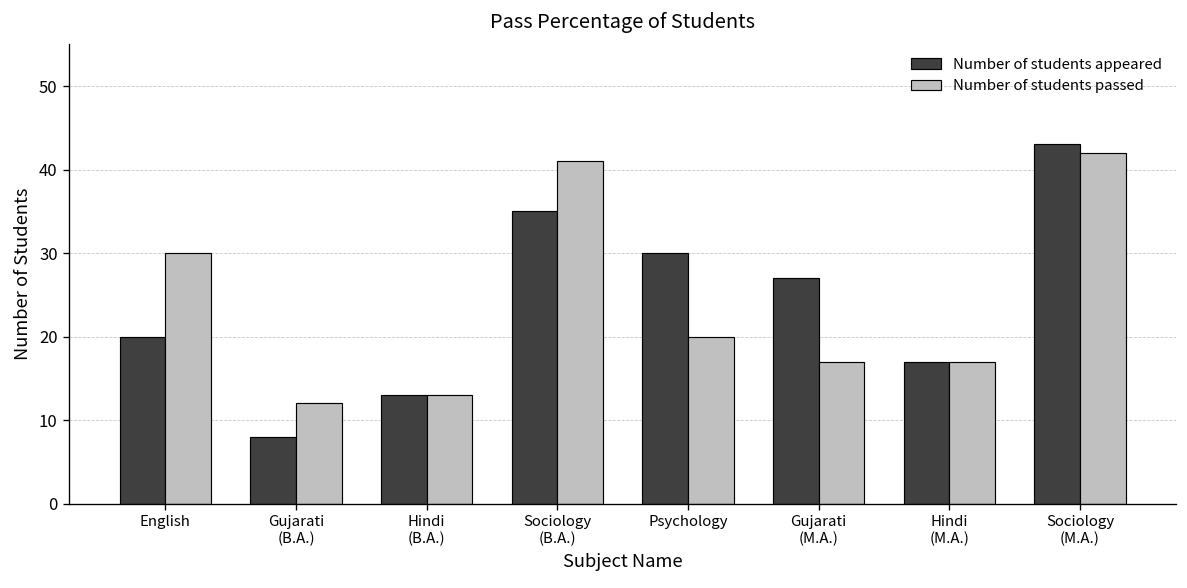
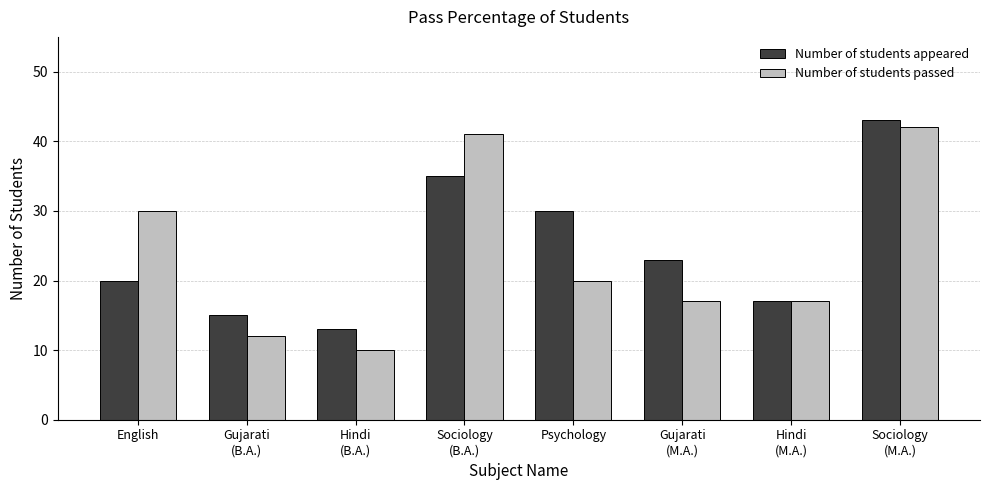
  {
    "Number of students appeared": {
      "English": 20,
-     "Gujarati (B.A.)": 8,
+     "Gujarati (B.A.)": 15,
      "Hindi (B.A.)": 13,
      "Sociology (B.A.)": 35,
      "Psychology": 30,
-     "Gujarati (M.A.)": 27,
+     "Gujarati (M.A.)": 23,
      "Hindi (M.A.)": 17,
      "Sociology (M.A.)": 43
    },
    "Number of students passed": {
      "English": 30,
      "Gujarati (B.A.)": 12,
-     "Hindi (B.A.)": 13,
+     "Hindi (B.A.)": 10,
      "Sociology (B.A.)": 41,
      "Psychology": 20,
      "Gujarati (M.A.)": 17,
      "Hindi (M.A.)": 17,
      "Sociology (M.A.)": 42
    }
  }
